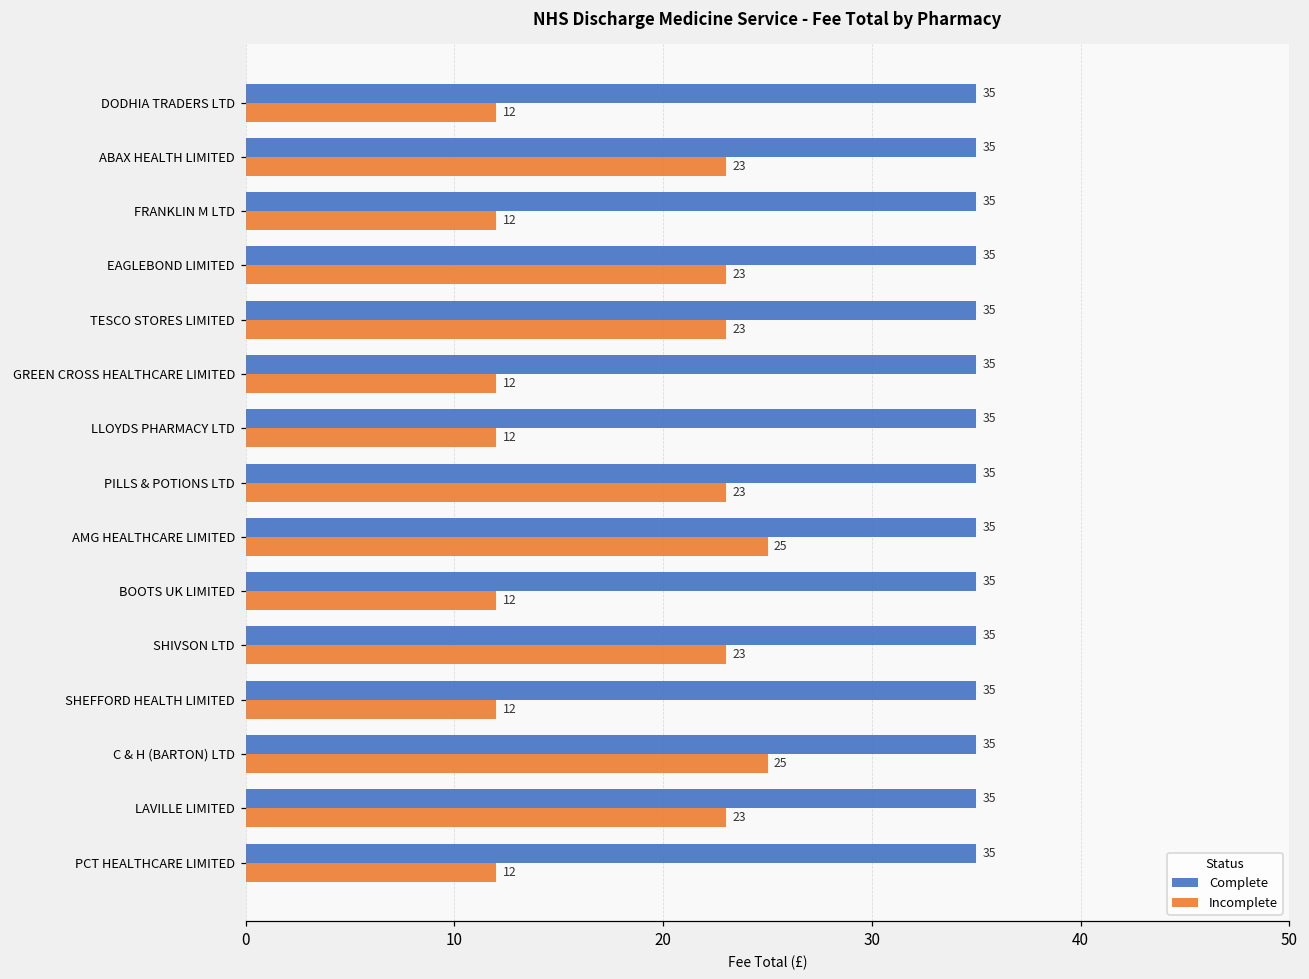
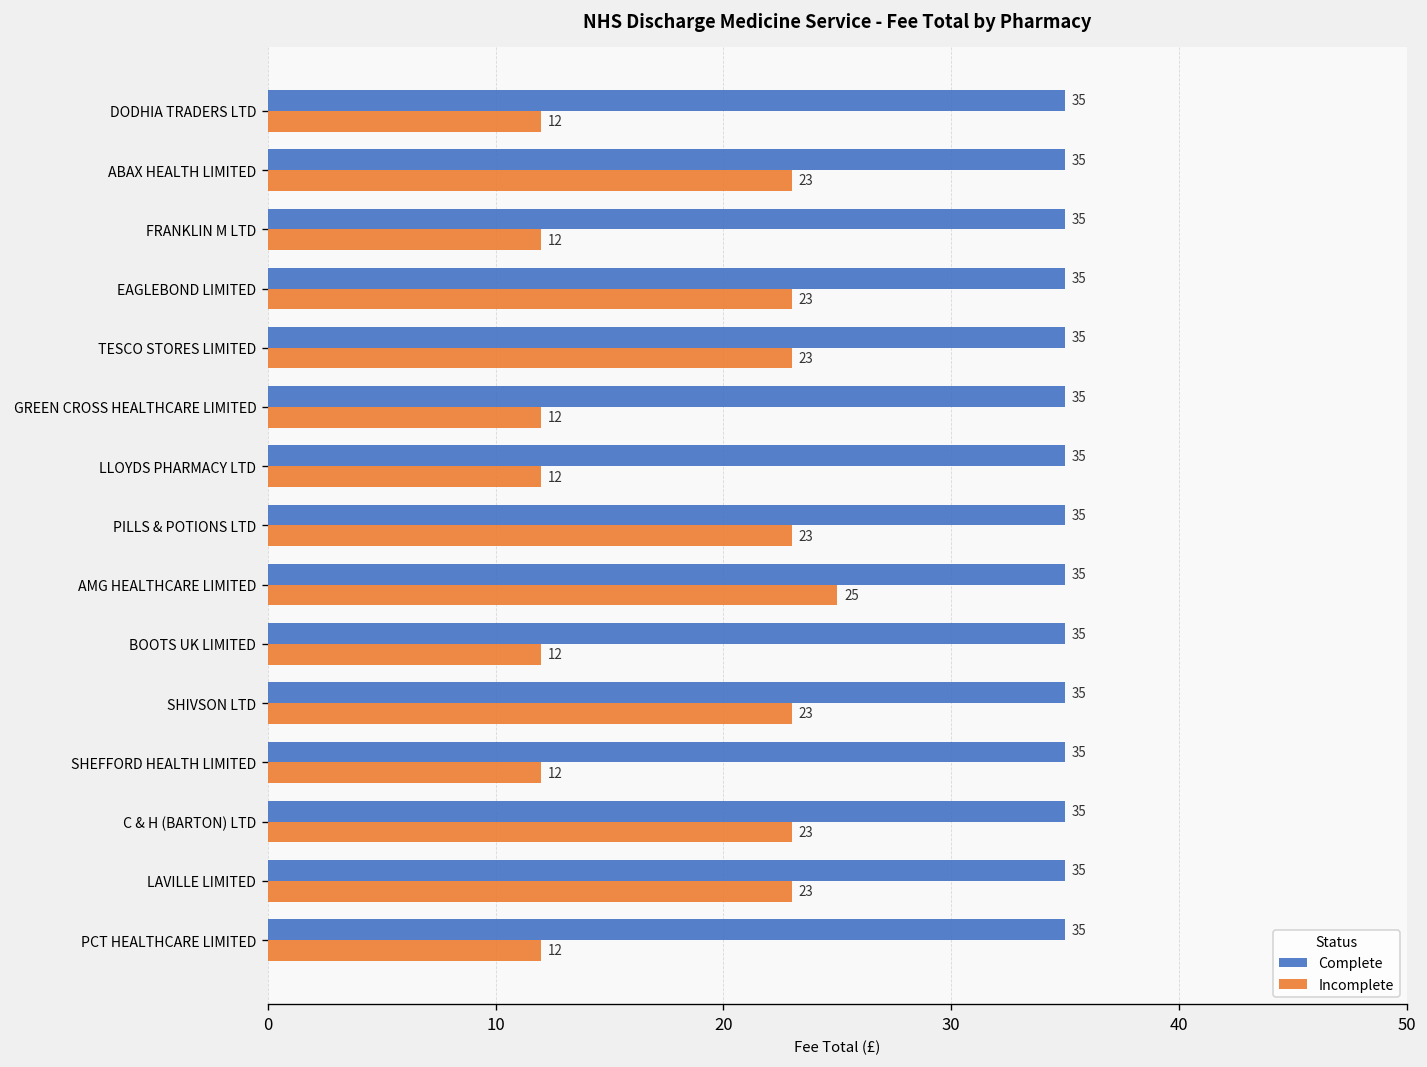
  {
    "Complete": {
      "DODHIA TRADERS LTD": 35,
      "ABAX HEALTH LIMITED": 35,
      "FRANKLIN M LTD": 35,
      "EAGLEBOND LIMITED": 35,
      "TESCO STORES LIMITED": 35,
      "GREEN CROSS HEALTHCARE LIMITED": 35,
      "LLOYDS PHARMACY LTD": 35,
      "PILLS & POTIONS LTD": 35,
      "AMG HEALTHCARE LIMITED": 35,
      "BOOTS UK LIMITED": 35,
      "SHIVSON LTD": 35,
      "SHEFFORD HEALTH LIMITED": 35,
      "C & H (BARTON) LTD": 35,
      "LAVILLE LIMITED": 35,
      "PCT HEALTHCARE LIMITED": 35
    },
    "Incomplete": {
      "DODHIA TRADERS LTD": 12,
      "ABAX HEALTH LIMITED": 23,
      "FRANKLIN M LTD": 12,
      "EAGLEBOND LIMITED": 23,
      "TESCO STORES LIMITED": 23,
      "GREEN CROSS HEALTHCARE LIMITED": 12,
      "LLOYDS PHARMACY LTD": 12,
      "PILLS & POTIONS LTD": 23,
      "AMG HEALTHCARE LIMITED": 25,
      "BOOTS UK LIMITED": 12,
      "SHIVSON LTD": 23,
      "SHEFFORD HEALTH LIMITED": 12,
-     "C & H (BARTON) LTD": 25,
+     "C & H (BARTON) LTD": 23,
      "LAVILLE LIMITED": 23,
      "PCT HEALTHCARE LIMITED": 12
    }
  }
